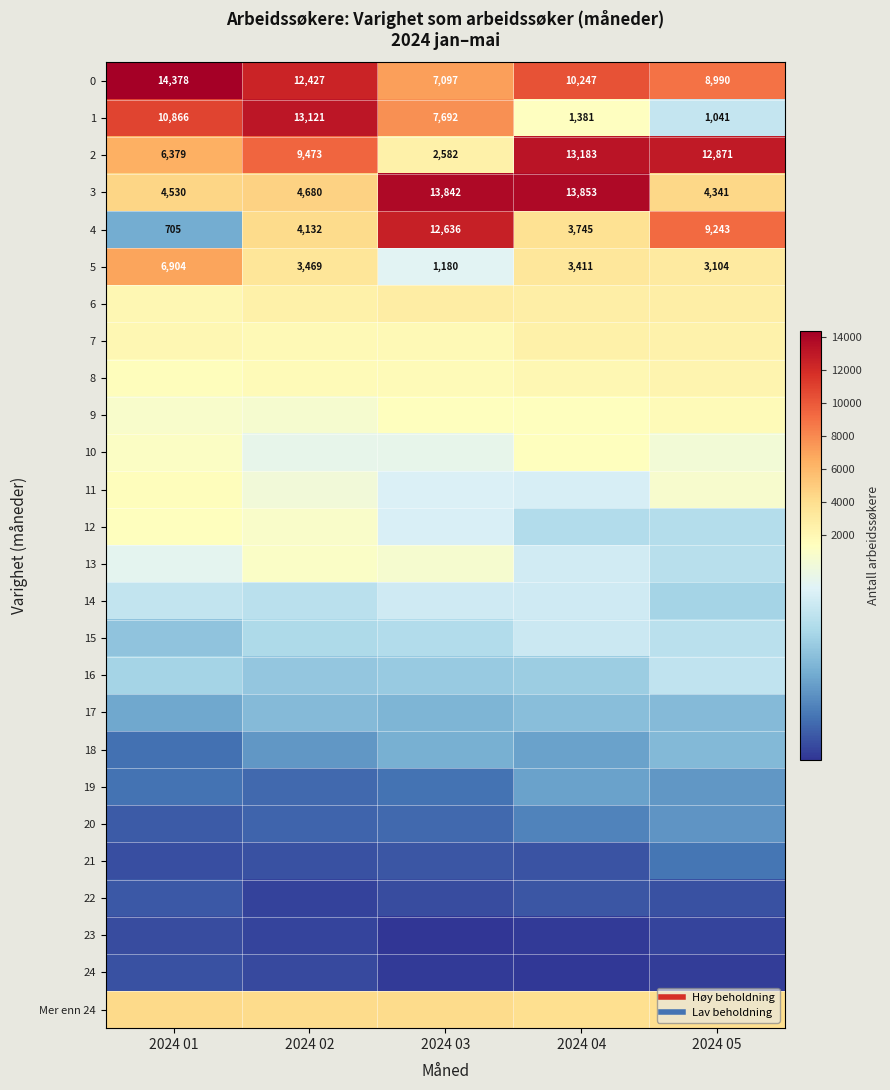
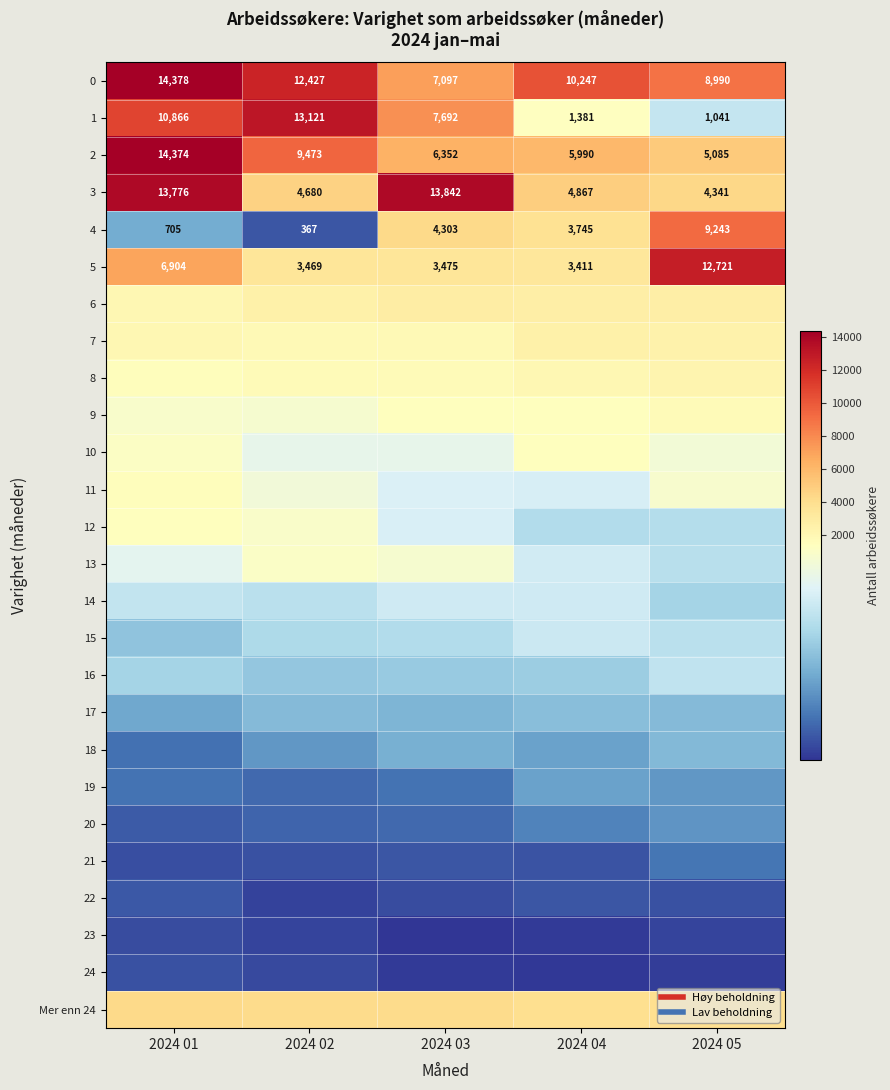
  {
    "0": {
      "2024 01": "14,378",
      "2024 02": "12,427",
      "2024 03": "7,097",
      "2024 04": "10,247",
      "2024 05": "8,990"
    },
    "1": {
      "2024 01": "10,866",
      "2024 02": "13,121",
      "2024 03": "7,692",
      "2024 04": "1,381",
      "2024 05": "1,041"
    },
    "2": {
-     "2024 01": "6,379",
+     "2024 01": "14,374",
      "2024 02": "9,473",
-     "2024 03": "2,582",
-     "2024 04": "13,183",
-     "2024 05": "12,871"
+     "2024 03": "6,352",
+     "2024 04": "5,990",
+     "2024 05": "5,085"
    },
    "3": {
-     "2024 01": "4,530",
+     "2024 01": "13,776",
      "2024 02": "4,680",
      "2024 03": "13,842",
-     "2024 04": "13,853",
+     "2024 04": "4,867",
      "2024 05": "4,341"
    },
    "4": {
      "2024 01": "705",
-     "2024 02": "4,132",
-     "2024 03": "12,636",
+     "2024 02": "367",
+     "2024 03": "4,303",
      "2024 04": "3,745",
      "2024 05": "9,243"
    },
    "5": {
      "2024 01": "6,904",
      "2024 02": "3,469",
-     "2024 03": "1,180",
+     "2024 03": "3,475",
      "2024 04": "3,411",
-     "2024 05": "3,104"
+     "2024 05": "12,721"
    }
  }
